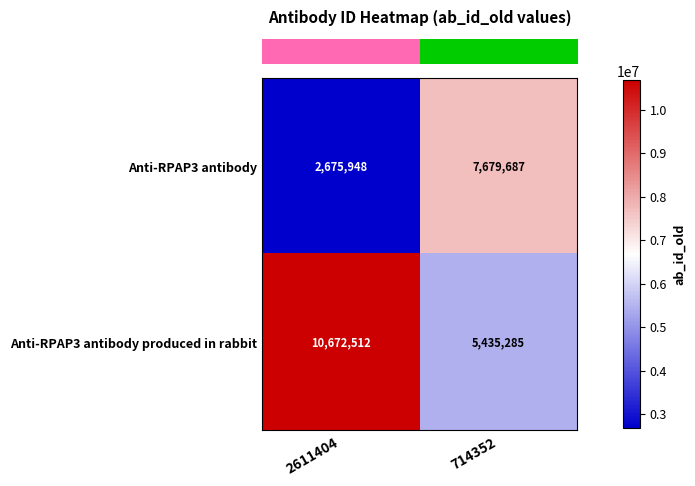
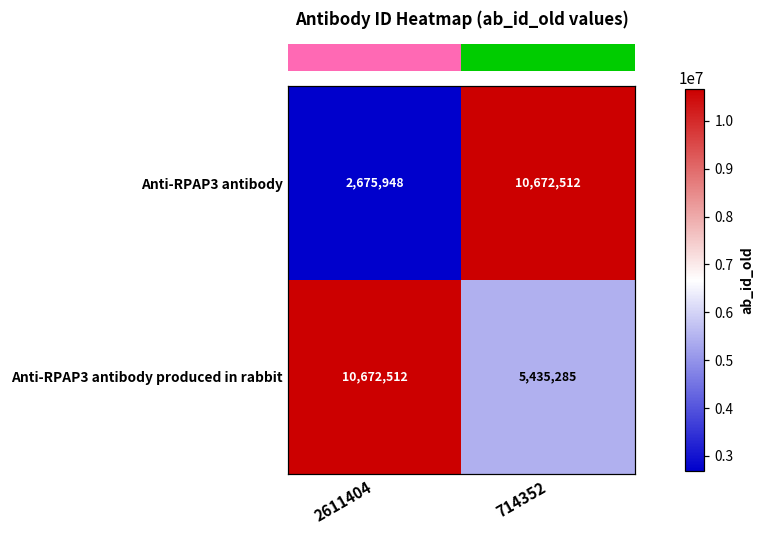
  {
    "Anti-RPAP3 antibody": {
      "2611404": "2,675,948",
-     "714352": "7,679,687"
+     "714352": "10,672,512"
    },
    "Anti-RPAP3 antibody produced in rabbit": {
      "2611404": "10,672,512",
      "714352": "5,435,285"
    }
  }
